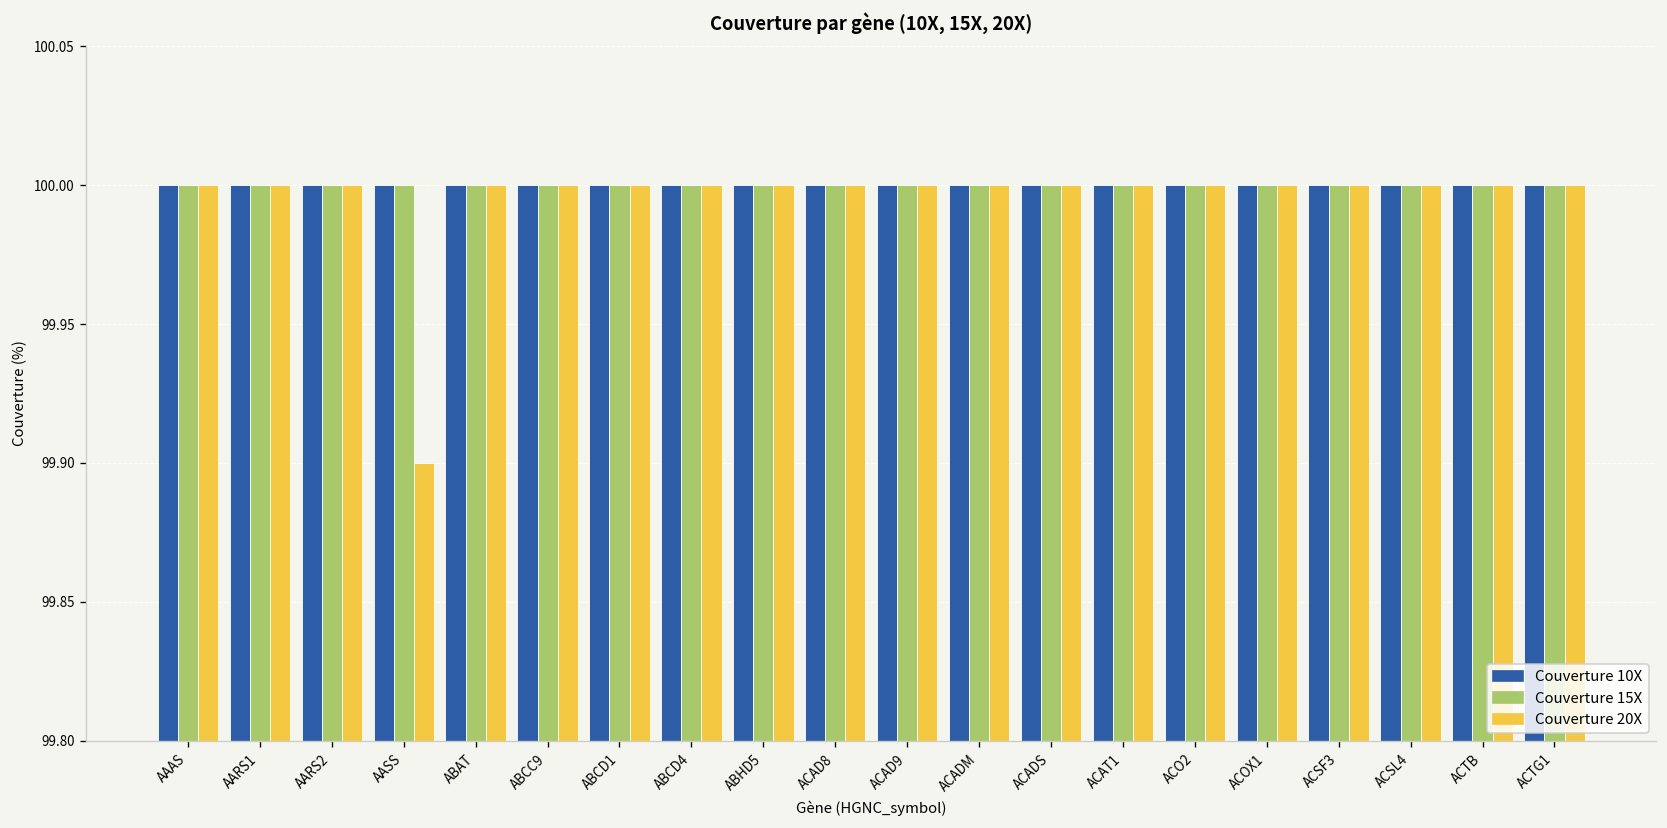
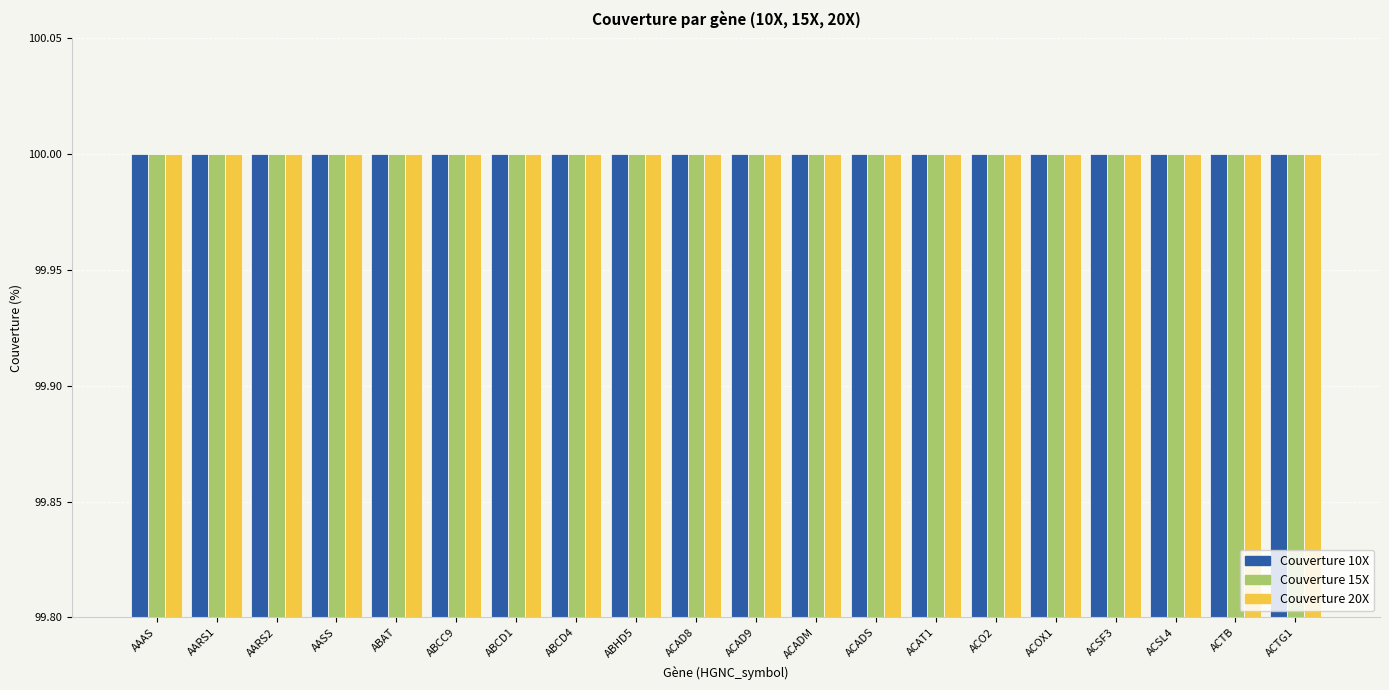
  {
    "Couverture 10X": {
      "AAAS": 100.0,
      "AARS1": 100.0,
      "AARS2": 100.0,
      "AASS": 100.0,
      "ABAT": 100.0,
      "ABCC9": 100.0,
      "ABCD1": 100.0,
      "ABCD4": 100.0,
      "ABHD5": 100.0,
      "ACAD8": 100.0,
      "ACAD9": 100.0,
      "ACADM": 100.0,
      "ACADS": 100.0,
      "ACAT1": 100.0,
      "ACO2": 100.0,
      "ACOX1": 100.0,
      "ACSF3": 100.0,
      "ACSL4": 100.0,
      "ACTB": 100.0,
      "ACTG1": 100.0
    },
    "Couverture 15X": {
      "AAAS": 100.0,
      "AARS1": 100.0,
      "AARS2": 100.0,
      "AASS": 100.0,
      "ABAT": 100.0,
      "ABCC9": 100.0,
      "ABCD1": 100.0,
      "ABCD4": 100.0,
      "ABHD5": 100.0,
      "ACAD8": 100.0,
      "ACAD9": 100.0,
      "ACADM": 100.0,
      "ACADS": 100.0,
      "ACAT1": 100.0,
      "ACO2": 100.0,
      "ACOX1": 100.0,
      "ACSF3": 100.0,
      "ACSL4": 100.0,
      "ACTB": 100.0,
      "ACTG1": 100.0
    },
    "Couverture 20X": {
      "AAAS": 100.0,
      "AARS1": 100.0,
      "AARS2": 100.0,
-     "AASS": 99.9,
+     "AASS": 100.0,
      "ABAT": 100.0,
      "ABCC9": 100.0,
      "ABCD1": 100.0,
      "ABCD4": 100.0,
      "ABHD5": 100.0,
      "ACAD8": 100.0,
      "ACAD9": 100.0,
      "ACADM": 100.0,
      "ACADS": 100.0,
      "ACAT1": 100.0,
      "ACO2": 100.0,
      "ACOX1": 100.0,
      "ACSF3": 100.0,
      "ACSL4": 100.0,
      "ACTB": 100.0,
      "ACTG1": 100.0
    }
  }
